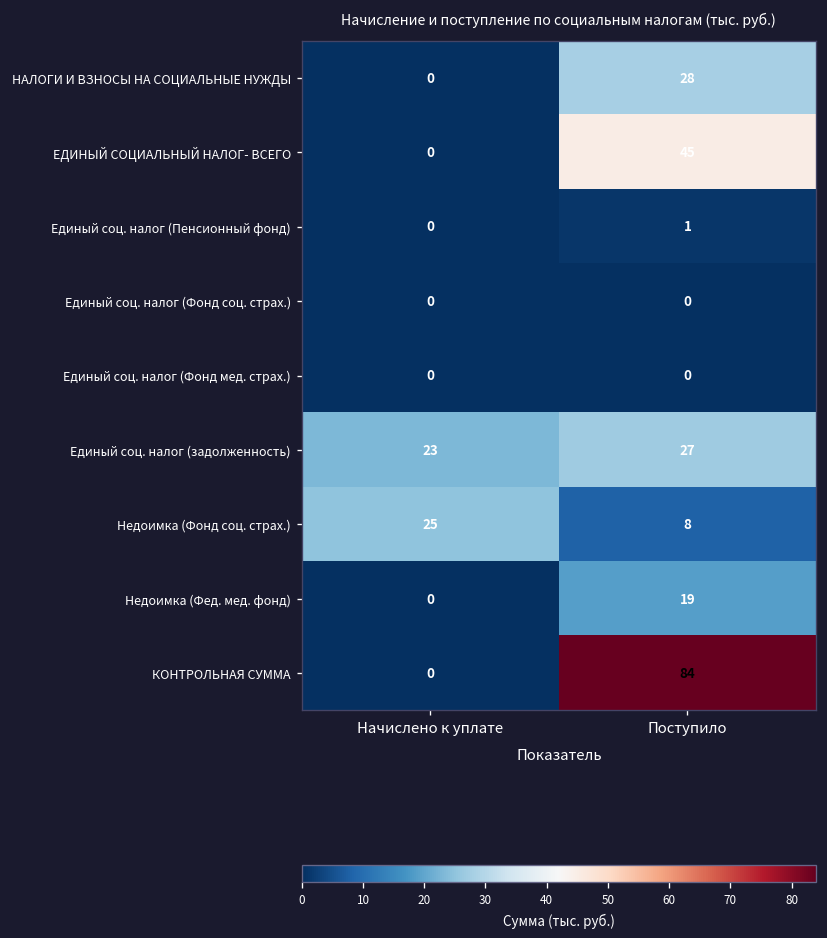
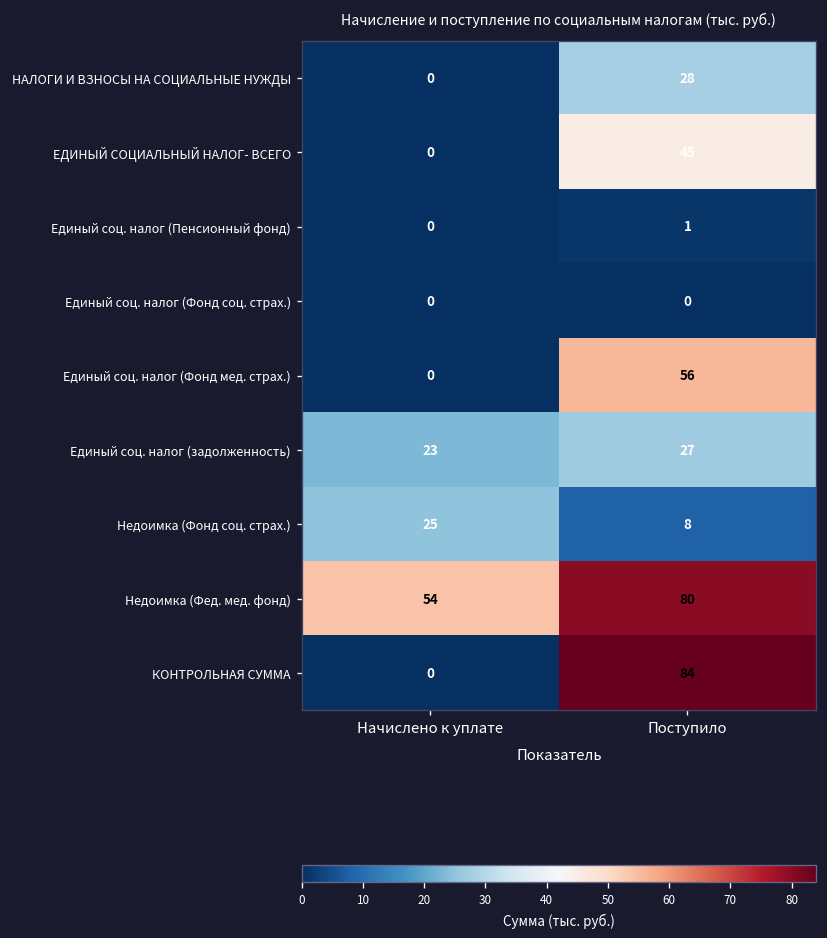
  {
    "НАЛОГИ И ВЗНОСЫ НА СОЦИАЛЬНЫЕ НУЖДЫ": {
      "Начислено к уплате": 0,
      "Поступило": 28
    },
    "ЕДИНЫЙ СОЦИАЛЬНЫЙ НАЛОГ- ВСЕГО": {
      "Начислено к уплате": 0
    },
    "Единый соц. налог (Пенсионный фонд)": {
      "Начислено к уплате": 0,
      "Поступило": 1
    },
    "Единый соц. налог (Фонд соц. страх.)": {
      "Начислено к уплате": 0,
      "Поступило": 0
    },
    "Единый соц. налог (Фонд мед. страх.)": {
      "Начислено к уплате": 0,
-     "Поступило": 0
+     "Поступило": 56
    },
    "Единый соц. налог (задолженность)": {
      "Начислено к уплате": 23,
      "Поступило": 27
    },
    "Недоимка (Фонд соц. страх.)": {
      "Начислено к уплате": 25,
      "Поступило": 8
    },
    "Недоимка (Фед. мед. фонд)": {
-     "Начислено к уплате": 0,
-     "Поступило": 19
+     "Начислено к уплате": 54,
+     "Поступило": 80
    },
    "КОНТРОЛЬНАЯ СУММА": {
      "Начислено к уплате": 0,
      "Поступило": 84
    }
  }
